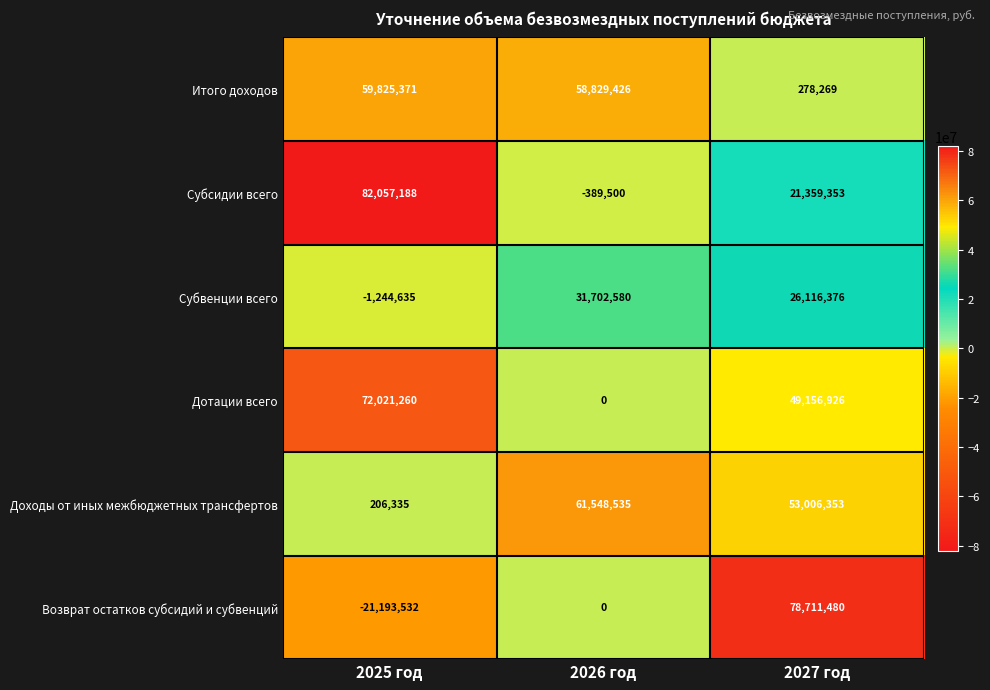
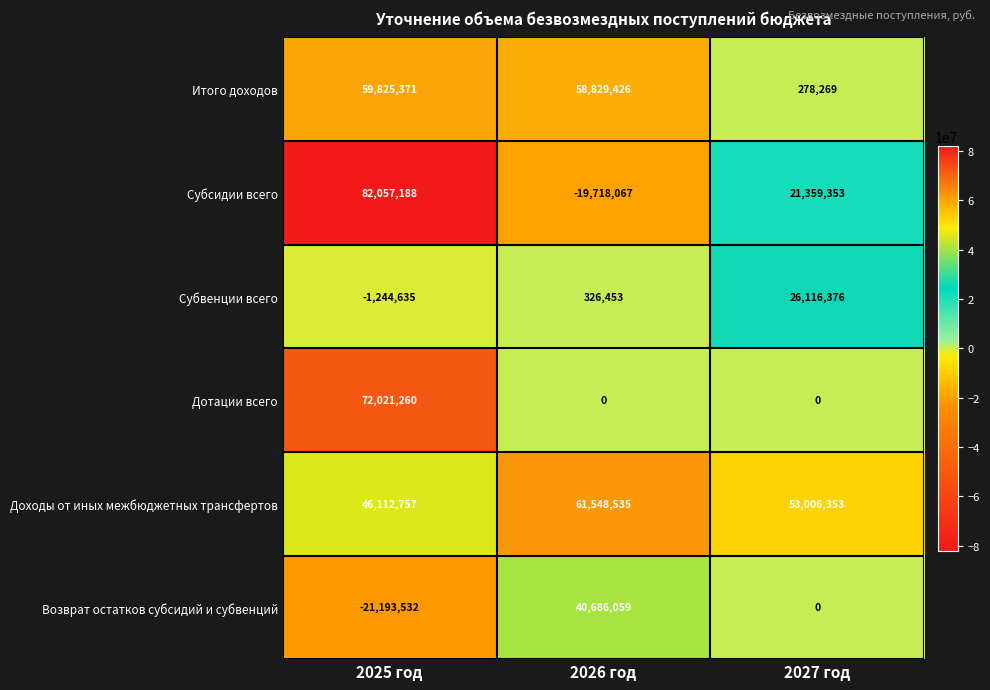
  {
    "Итого доходов": {
      "2025 год": "59,825,371",
      "2026 год": "58,829,426",
      "2027 год": "278,269"
    },
    "Субсидии всего": {
      "2025 год": "82,057,188",
-     "2026 год": "-389,500",
+     "2026 год": "-19,718,067",
      "2027 год": "21,359,353"
    },
    "Субвенции всего": {
      "2025 год": "-1,244,635",
-     "2026 год": "31,702,580",
+     "2026 год": "326,453",
      "2027 год": "26,116,376"
    },
    "Дотации всего": {
      "2025 год": "72,021,260",
      "2026 год": "0",
-     "2027 год": "49,156,926"
+     "2027 год": "0"
    },
    "Доходы от иных межбюджетных трансфертов": {
-     "2025 год": "206,335",
+     "2025 год": "46,112,757",
      "2026 год": "61,548,535",
      "2027 год": "53,006,353"
    },
    "Возврат остатков субсидий и субвенций": {
      "2025 год": "-21,193,532",
-     "2026 год": "0",
-     "2027 год": "78,711,480"
+     "2026 год": "40,686,059",
+     "2027 год": "0"
    }
  }
